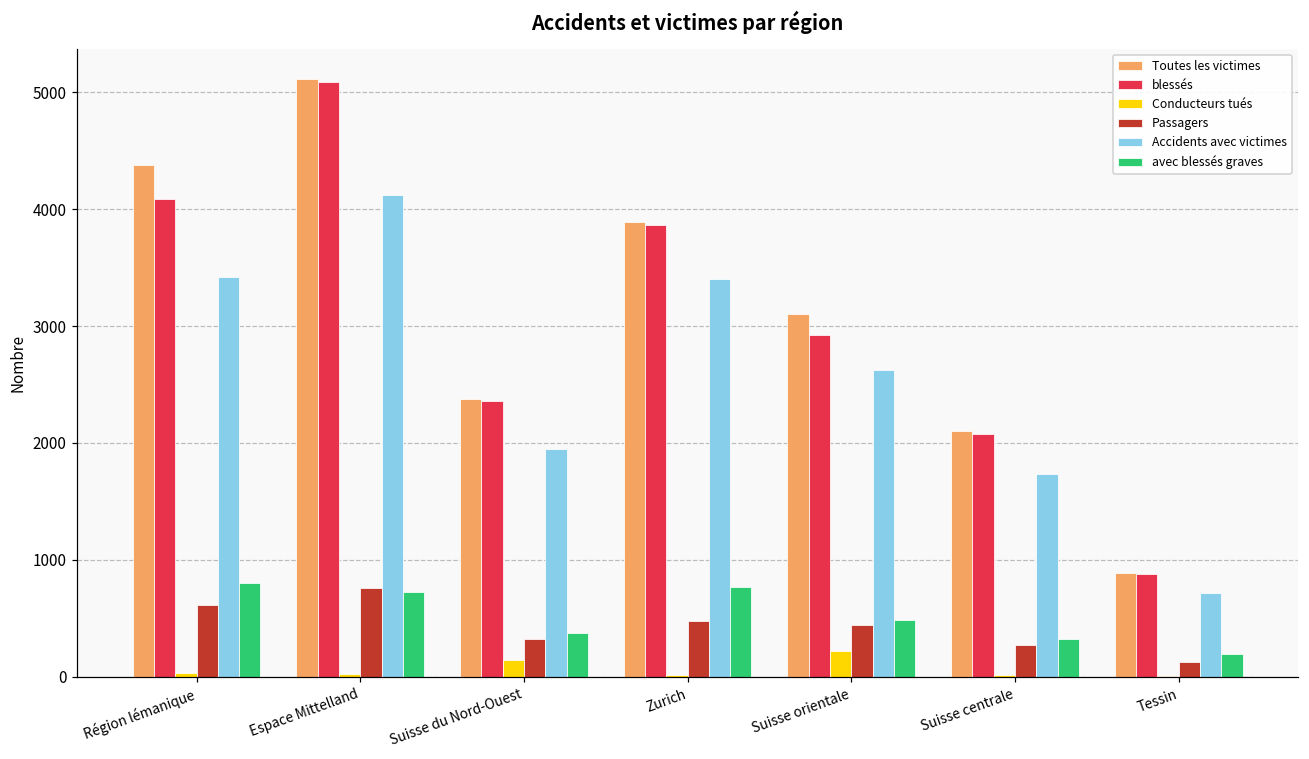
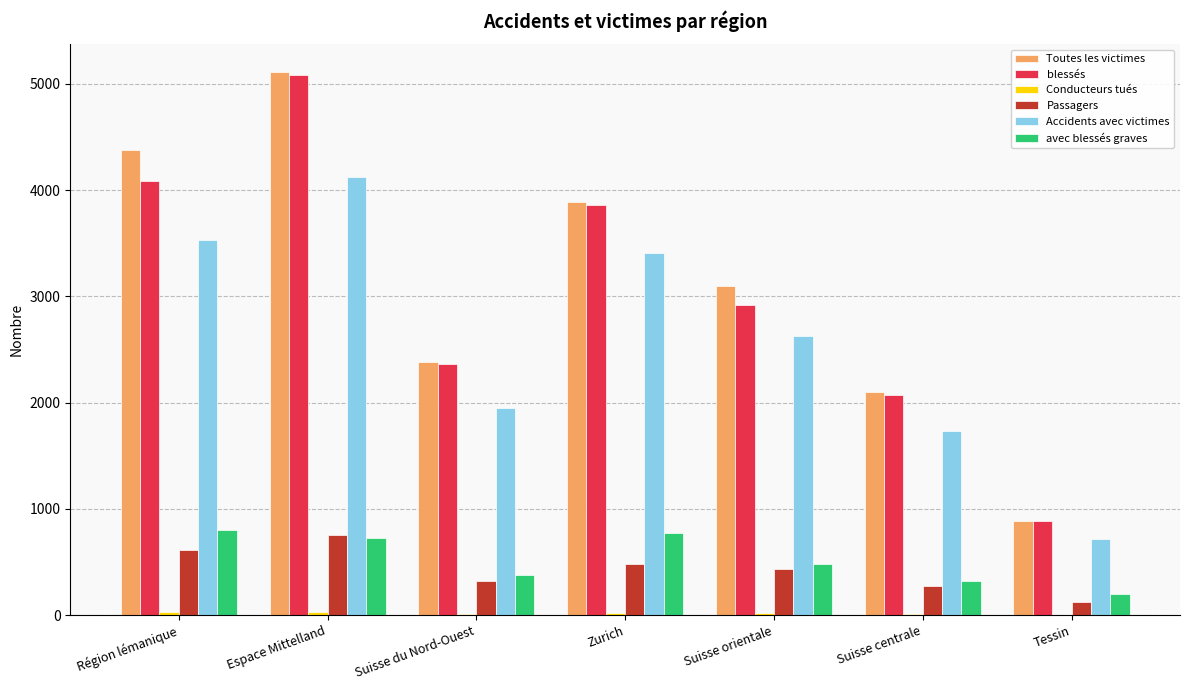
  {
    "Toutes les victimes": {
      "Région lémanique": 4380,
      "Espace Mittelland": 5120,
      "Suisse du Nord-Ouest": 2380,
      "Zurich": 3890,
      "Suisse orientale": 3100,
      "Suisse centrale": 2100,
      "Tessin": 890
    },
    "Conducteurs tués": {
      "Région lémanique": 30,
      "Espace Mittelland": 30,
-     "Suisse du Nord-Ouest": 150,
-     "Suisse orientale": 220
+     "Suisse du Nord-Ouest": 10,
+     "Suisse orientale": 20
    },
    "Accidents avec victimes": {
-     "Région lémanique": 3420,
+     "Région lémanique": 3530,
      "Espace Mittelland": 4130,
      "Suisse du Nord-Ouest": 1950,
      "Zurich": 3410,
      "Suisse orientale": 2630,
      "Suisse centrale": 1740,
      "Tessin": 710
    },
    "avec blessés graves": {
      "Région lémanique": 810,
      "Espace Mittelland": 730,
      "Suisse du Nord-Ouest": 370,
      "Zurich": 770,
      "Suisse orientale": 480,
      "Suisse centrale": 320,
      "Tessin": 200
    }
  }
